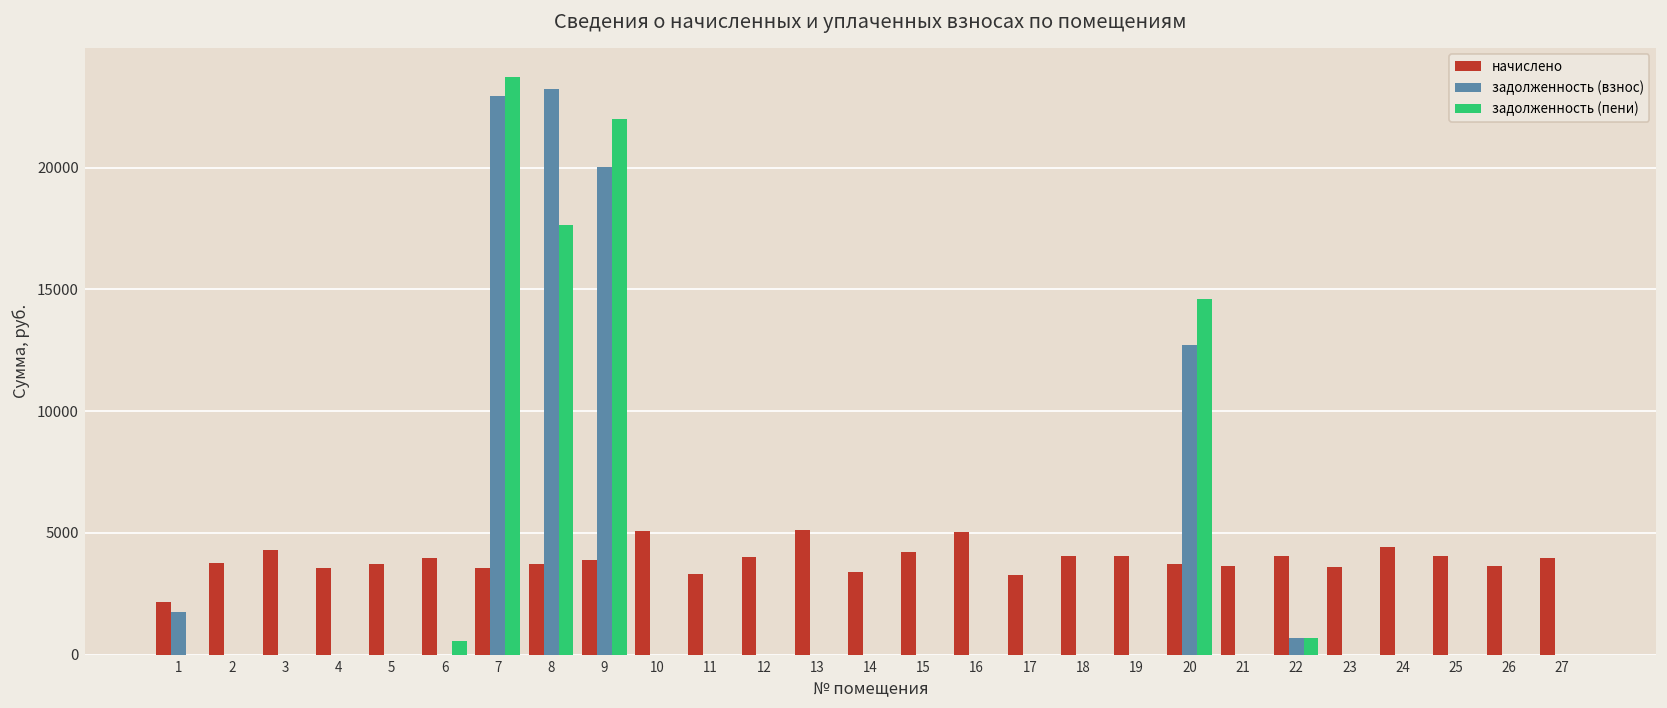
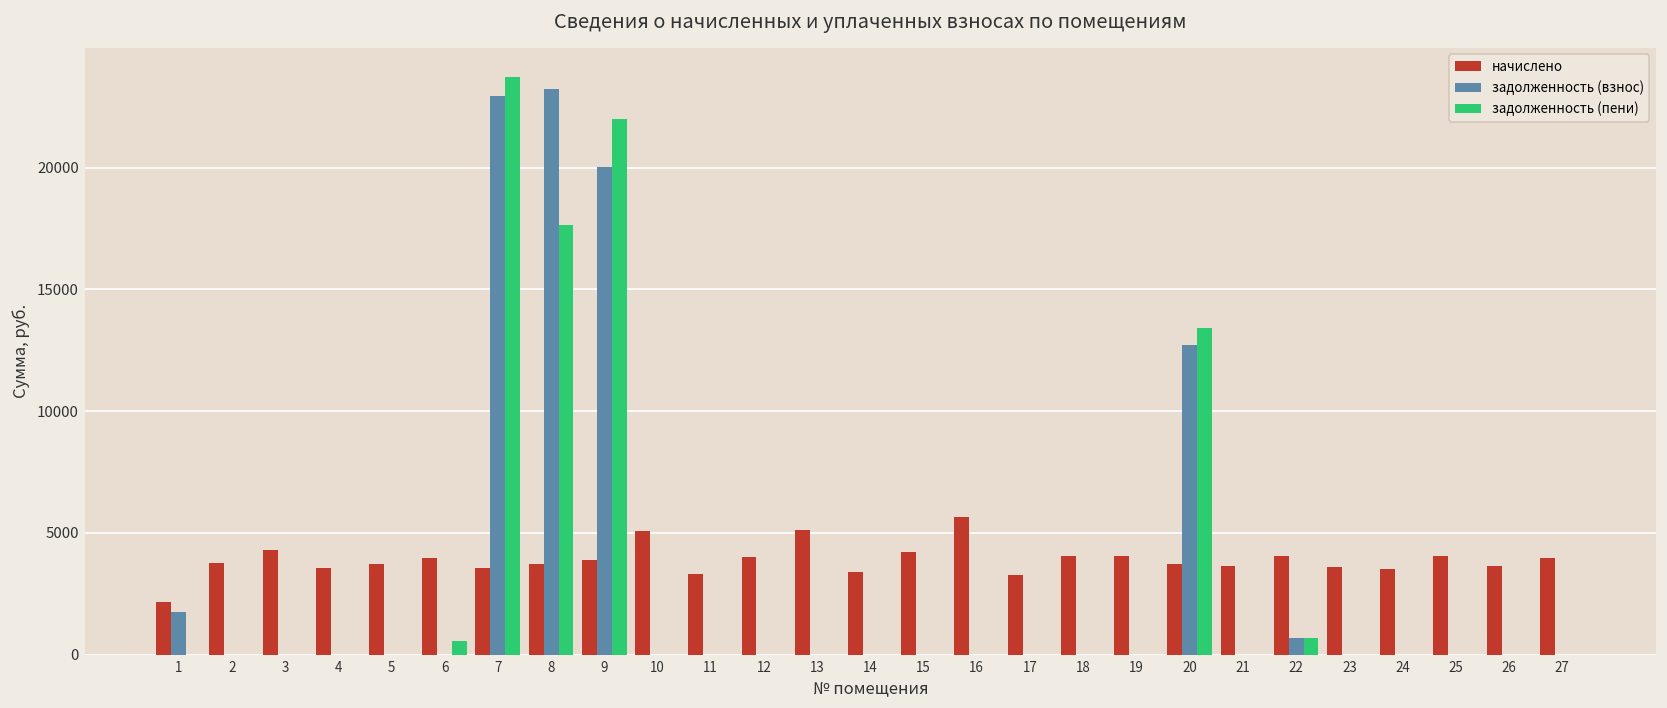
  {
    "начислено": {
      "1": 2200,
      "2": 3800,
      "3": 4300,
      "4": 3600,
      "5": 3700,
      "6": 4000,
      "7": 3600,
      "8": 3700,
      "9": 3900,
      "10": 5100,
      "11": 3300,
      "12": 4000,
      "13": 5100,
      "14": 3400,
      "15": 4200,
-     "16": 5100,
+     "16": 5600,
      "17": 3300,
      "18": 4000,
      "19": 4000,
      "20": 3700,
      "21": 3600,
      "22": 4100,
      "23": 3600,
-     "24": 4400,
+     "24": 3500,
      "25": 4100,
      "26": 3600,
      "27": 4000
    },
    "задолженность (взнос)": {
      "1": 1800,
      "2": 0,
      "3": 0,
      "4": 0,
      "5": 0,
      "6": 0,
      "7": 23000,
      "8": 23200,
      "9": 20000,
      "10": 0,
      "11": 0,
      "12": 0,
      "13": 0,
      "14": 0,
      "15": 0,
      "16": 0,
      "17": 0,
      "18": 0,
      "19": 0,
      "20": 12700,
      "21": 0,
      "22": 700,
      "23": 0,
      "24": 0,
      "25": 0,
      "26": 0,
      "27": 0
    },
    "задолженность (пени)": {
      "1": 0,
      "2": 0,
      "3": 0,
      "4": 0,
      "5": 0,
      "6": 600,
      "7": 23700,
      "8": 17600,
      "9": 22000,
      "10": 0,
      "11": 0,
      "12": 0,
      "13": 0,
      "14": 0,
      "15": 0,
      "16": 0,
      "17": 0,
      "18": 0,
      "19": 0,
-     "20": 14600,
+     "20": 13400,
      "21": 0,
      "22": 700,
      "23": 0,
      "24": 0,
      "25": 0,
      "26": 0,
      "27": 0
    }
  }
